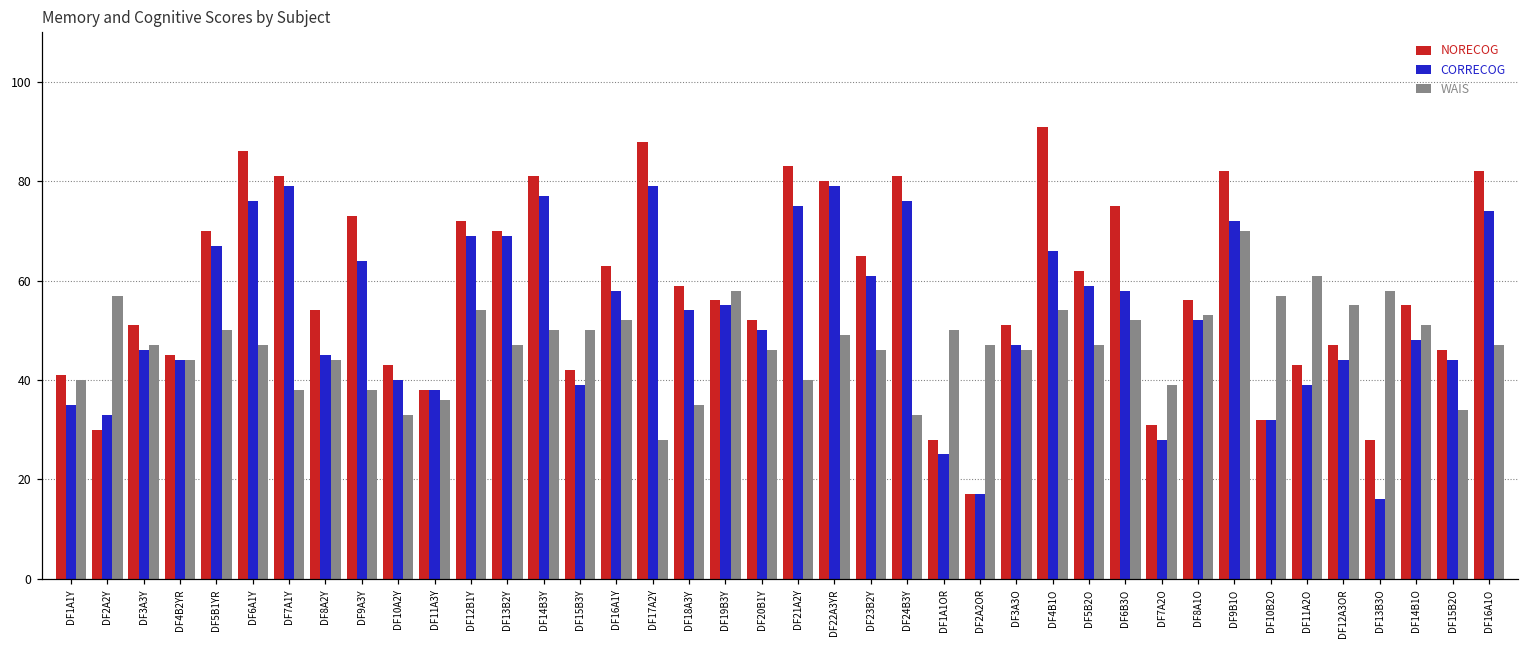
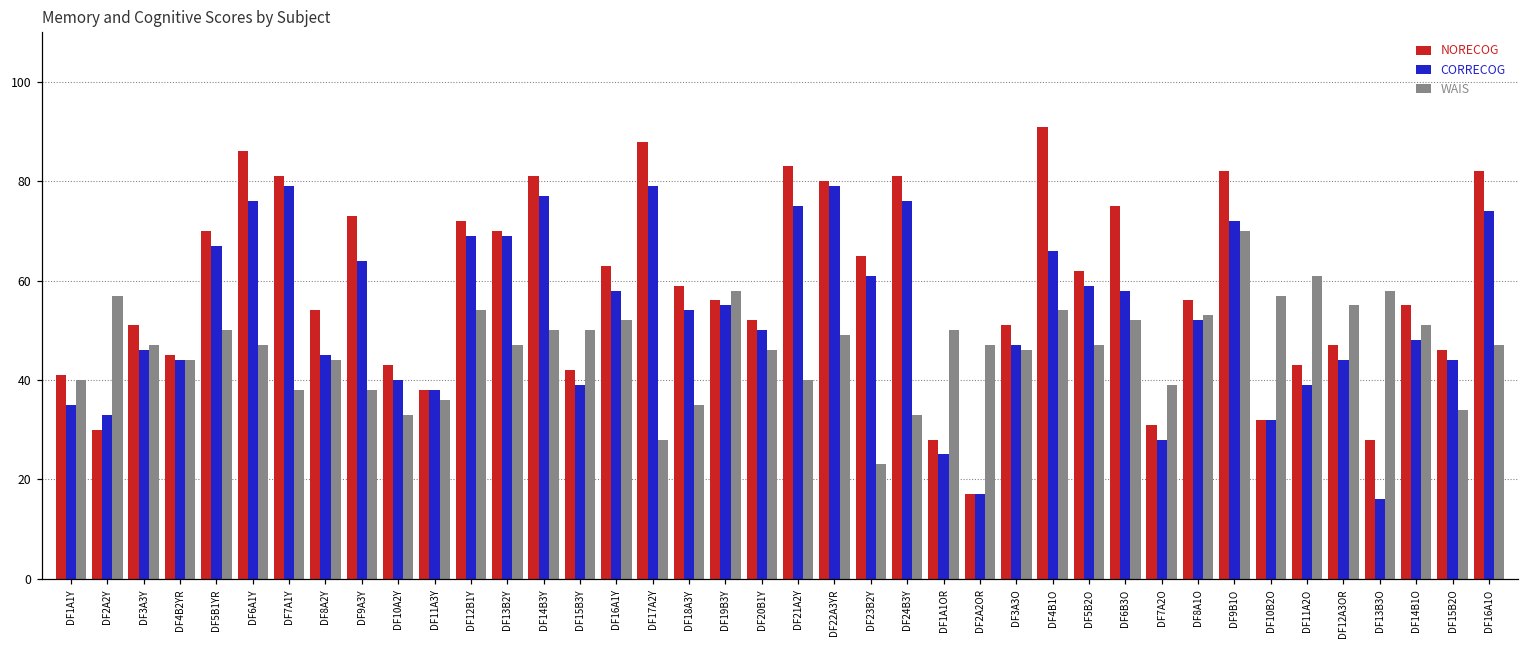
  {
    "NORECOG": {
      "DF1A1Y": 41,
      "DF2A2Y": 30,
      "DF3A3Y": 51,
      "DF4B2YR": 45,
      "DF5B1YR": 70,
      "DF6A1Y": 86,
      "DF7A1Y": 81,
      "DF8A2Y": 54,
      "DF9A3Y": 73,
      "DF10A2Y": 43,
      "DF11A3Y": 38,
      "DF12B1Y": 72,
      "DF13B2Y": 70,
      "DF14B3Y": 81,
      "DF15B3Y": 42,
      "DF16A1Y": 63,
      "DF17A2Y": 88,
      "DF18A3Y": 59,
      "DF19B3Y": 56,
      "DF20B1Y": 52,
      "DF21A2Y": 83,
      "DF22A3YR": 80,
      "DF23B2Y": 65,
      "DF24B3Y": 81,
      "DF1A1OR": 28,
      "DF2A2OR": 17,
      "DF3A3O": 51,
      "DF4B1O": 91,
      "DF5B2O": 62,
      "DF6B3O": 75,
      "DF7A2O": 31,
      "DF8A1O": 56,
      "DF9B1O": 82,
      "DF10B2O": 32,
      "DF11A2O": 43,
      "DF12A3OR": 47,
      "DF13B3O": 28,
      "DF14B1O": 55,
      "DF15B2O": 46,
      "DF16A1O": 82
    },
    "CORRECOG": {
      "DF1A1Y": 35,
      "DF2A2Y": 33,
      "DF3A3Y": 46,
      "DF4B2YR": 44,
      "DF5B1YR": 67,
      "DF6A1Y": 76,
      "DF7A1Y": 79,
      "DF8A2Y": 45,
      "DF9A3Y": 64,
      "DF10A2Y": 40,
      "DF11A3Y": 38,
      "DF12B1Y": 69,
      "DF13B2Y": 69,
      "DF14B3Y": 77,
      "DF15B3Y": 39,
      "DF16A1Y": 58,
      "DF17A2Y": 79,
      "DF18A3Y": 54,
      "DF19B3Y": 55,
      "DF20B1Y": 50,
      "DF21A2Y": 75,
      "DF22A3YR": 79,
      "DF23B2Y": 61,
      "DF24B3Y": 76,
      "DF1A1OR": 25,
      "DF2A2OR": 17,
      "DF3A3O": 47,
      "DF4B1O": 66,
      "DF5B2O": 59,
      "DF6B3O": 58,
      "DF7A2O": 28,
      "DF8A1O": 52,
      "DF9B1O": 72,
      "DF10B2O": 32,
      "DF11A2O": 39,
      "DF12A3OR": 44,
      "DF13B3O": 16,
      "DF14B1O": 48,
      "DF15B2O": 44,
      "DF16A1O": 74
    },
    "WAIS": {
      "DF1A1Y": 40,
      "DF2A2Y": 57,
      "DF3A3Y": 47,
      "DF4B2YR": 44,
      "DF5B1YR": 50,
      "DF6A1Y": 47,
      "DF7A1Y": 38,
      "DF8A2Y": 44,
      "DF9A3Y": 38,
      "DF10A2Y": 33,
      "DF11A3Y": 36,
      "DF12B1Y": 54,
      "DF13B2Y": 47,
      "DF14B3Y": 50,
      "DF15B3Y": 50,
      "DF16A1Y": 52,
      "DF17A2Y": 28,
      "DF18A3Y": 35,
      "DF19B3Y": 58,
      "DF20B1Y": 46,
      "DF21A2Y": 40,
      "DF22A3YR": 49,
-     "DF23B2Y": 46,
+     "DF23B2Y": 23,
      "DF24B3Y": 33,
      "DF1A1OR": 50,
      "DF2A2OR": 47,
      "DF3A3O": 46,
      "DF4B1O": 54,
      "DF5B2O": 47,
      "DF6B3O": 52,
      "DF7A2O": 39,
      "DF8A1O": 53,
      "DF9B1O": 70,
      "DF10B2O": 57,
      "DF11A2O": 61,
      "DF12A3OR": 55,
      "DF13B3O": 58,
      "DF14B1O": 51,
      "DF15B2O": 34,
      "DF16A1O": 47
    }
  }
